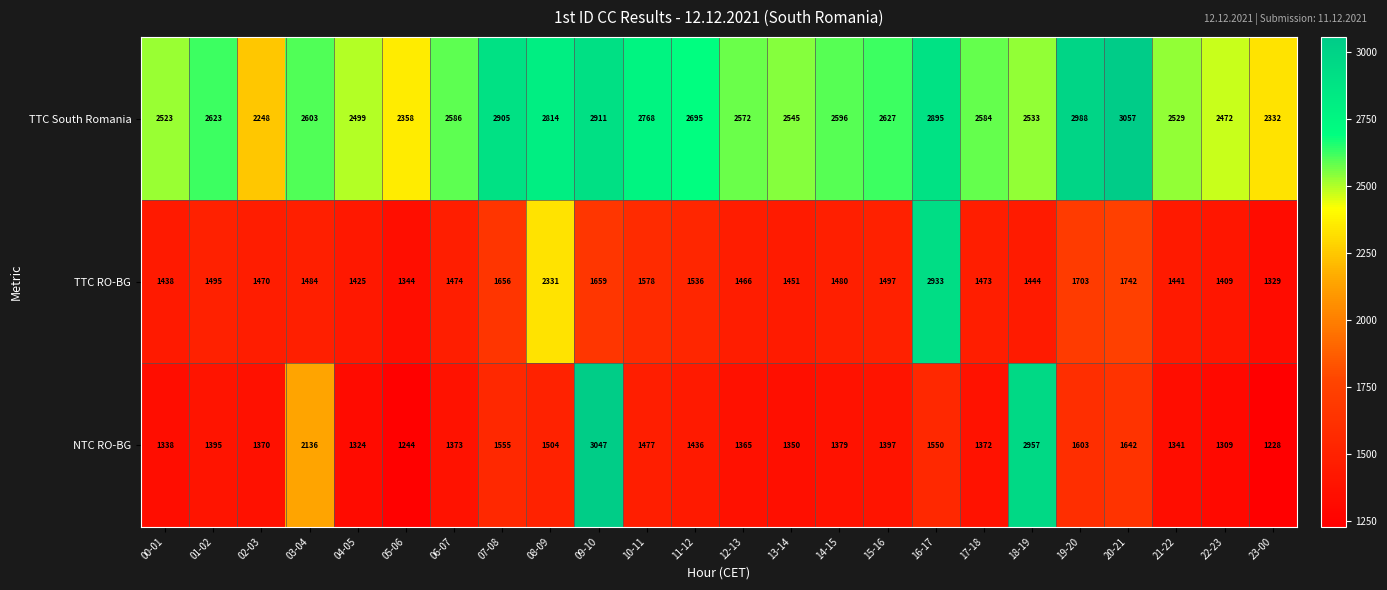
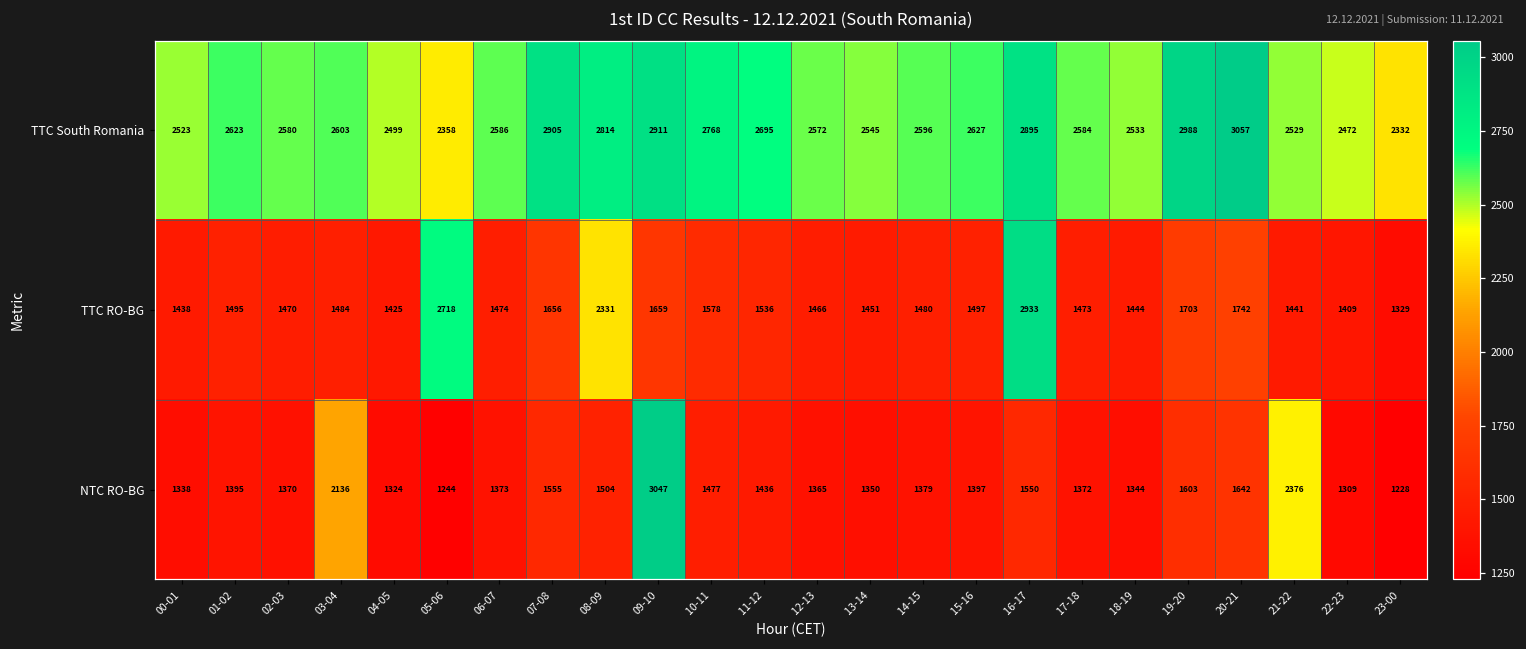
  {
    "TTC South Romania": {
      "00-01": 2523,
      "01-02": 2623,
-     "02-03": 2248,
+     "02-03": 2580,
      "03-04": 2603,
      "04-05": 2499,
      "05-06": 2358,
      "06-07": 2586,
      "07-08": 2905,
      "08-09": 2814,
      "09-10": 2911,
      "10-11": 2768,
      "11-12": 2695,
      "12-13": 2572,
      "13-14": 2545,
      "14-15": 2596,
      "15-16": 2627,
      "16-17": 2895,
      "17-18": 2584,
      "18-19": 2533,
      "19-20": 2988,
      "20-21": 3057,
      "21-22": 2529,
      "22-23": 2472,
      "23-00": 2332
    },
    "TTC RO-BG": {
      "00-01": 1438,
      "01-02": 1495,
      "02-03": 1470,
      "03-04": 1484,
      "04-05": 1425,
-     "05-06": 1344,
+     "05-06": 2718,
      "06-07": 1474,
      "07-08": 1656,
      "08-09": 2331,
      "09-10": 1659,
      "10-11": 1578,
      "11-12": 1536,
      "12-13": 1466,
      "13-14": 1451,
      "14-15": 1480,
      "15-16": 1497,
      "16-17": 2933,
      "17-18": 1473,
      "18-19": 1444,
      "19-20": 1703,
      "20-21": 1742,
      "21-22": 1441,
      "22-23": 1409,
      "23-00": 1329
    },
    "NTC RO-BG": {
      "00-01": 1338,
      "01-02": 1395,
      "02-03": 1370,
      "03-04": 2136,
      "04-05": 1324,
      "05-06": 1244,
      "06-07": 1373,
      "07-08": 1555,
      "08-09": 1504,
      "09-10": 3047,
      "10-11": 1477,
      "11-12": 1436,
      "12-13": 1365,
      "13-14": 1350,
      "14-15": 1379,
      "15-16": 1397,
      "16-17": 1550,
      "17-18": 1372,
-     "18-19": 2957,
+     "18-19": 1344,
      "19-20": 1603,
      "20-21": 1642,
-     "21-22": 1341,
+     "21-22": 2376,
      "22-23": 1309,
      "23-00": 1228
    }
  }
